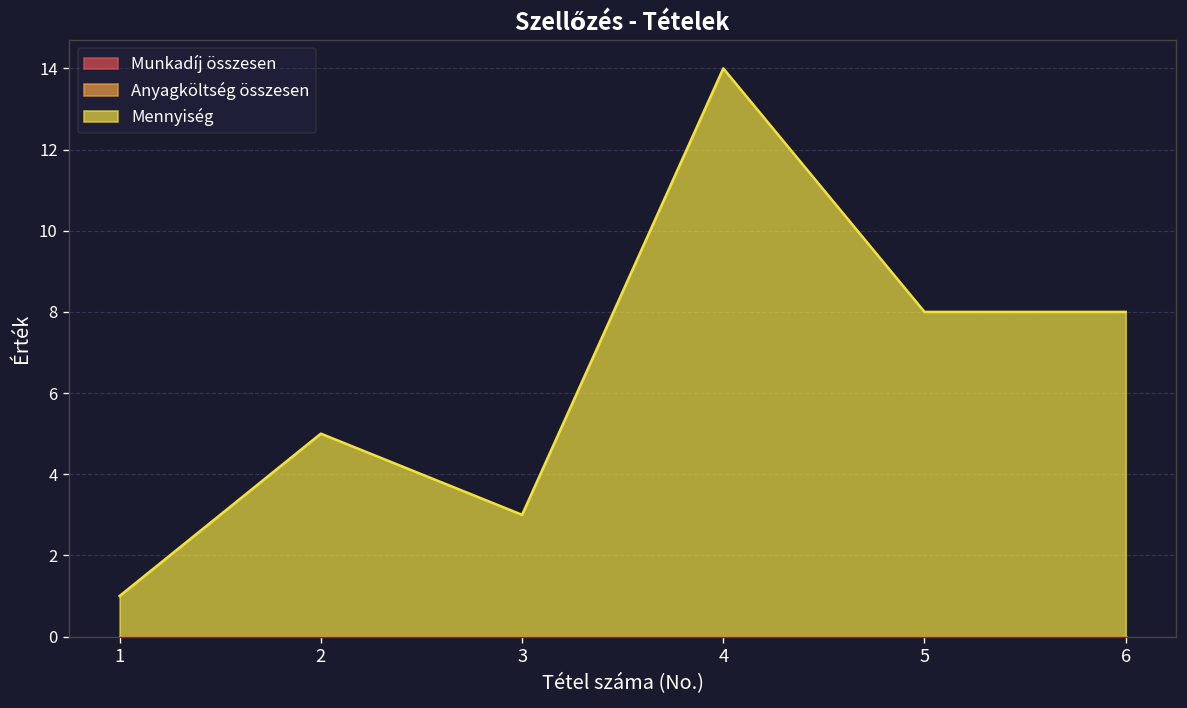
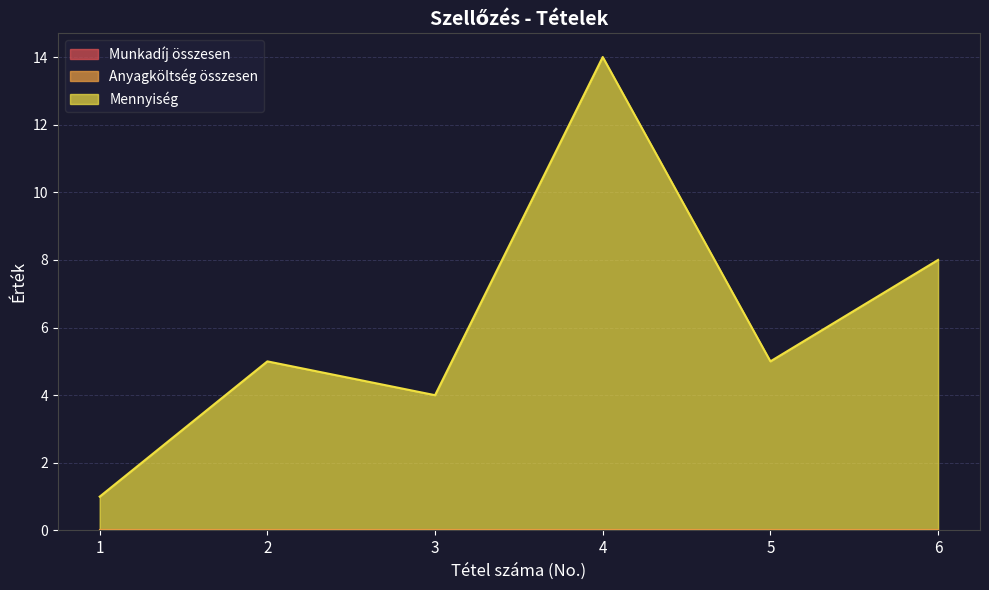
  {
    "Anyagköltség összesen": {
      "1": 0,
      "2": 0,
      "3": 0,
      "4": 0,
      "5": 0,
      "6": 0
    },
    "Mennyiség": {
      "1": 1,
      "2": 5,
-     "3": 3,
+     "3": 4,
      "4": 14,
-     "5": 8,
+     "5": 5,
      "6": 8
    }
  }
